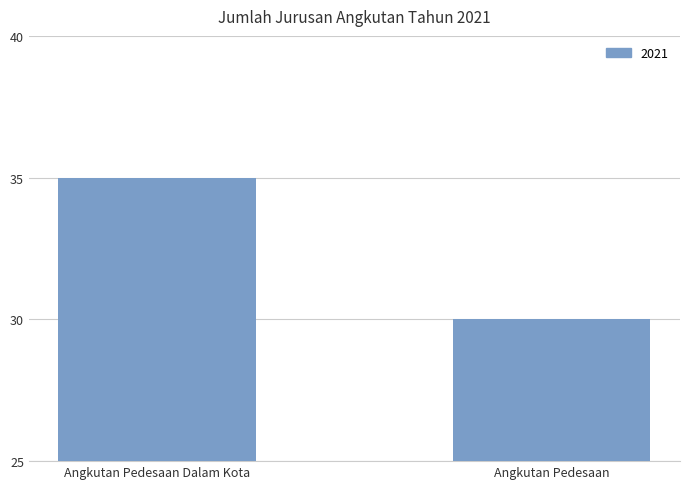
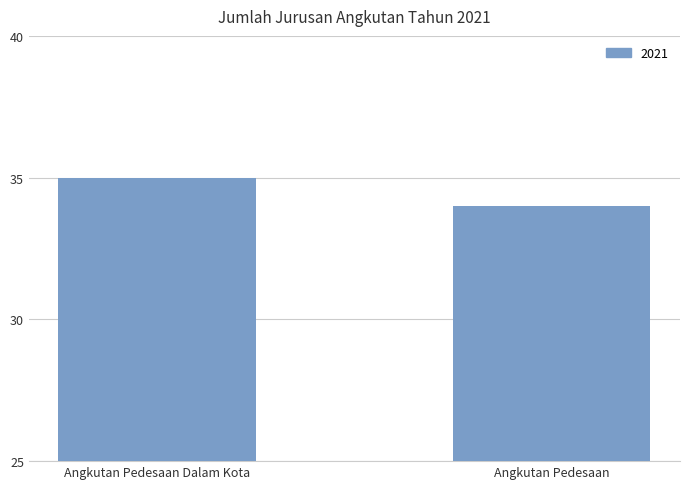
  {
    "Angkutan Pedesaan Dalam Kota": 35,
-   "Angkutan Pedesaan": 30
+   "Angkutan Pedesaan": 34
  }
